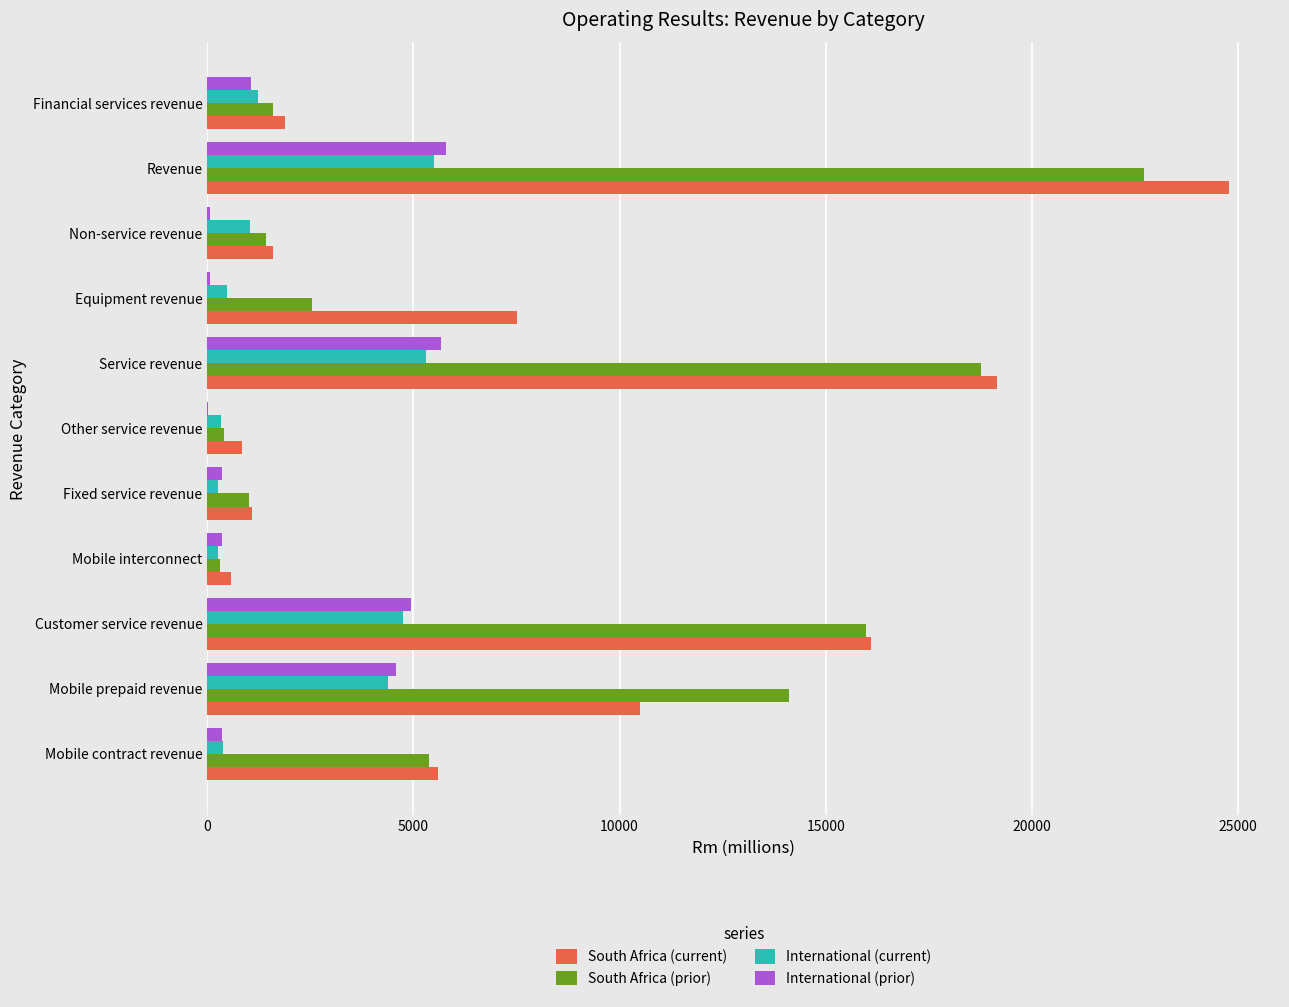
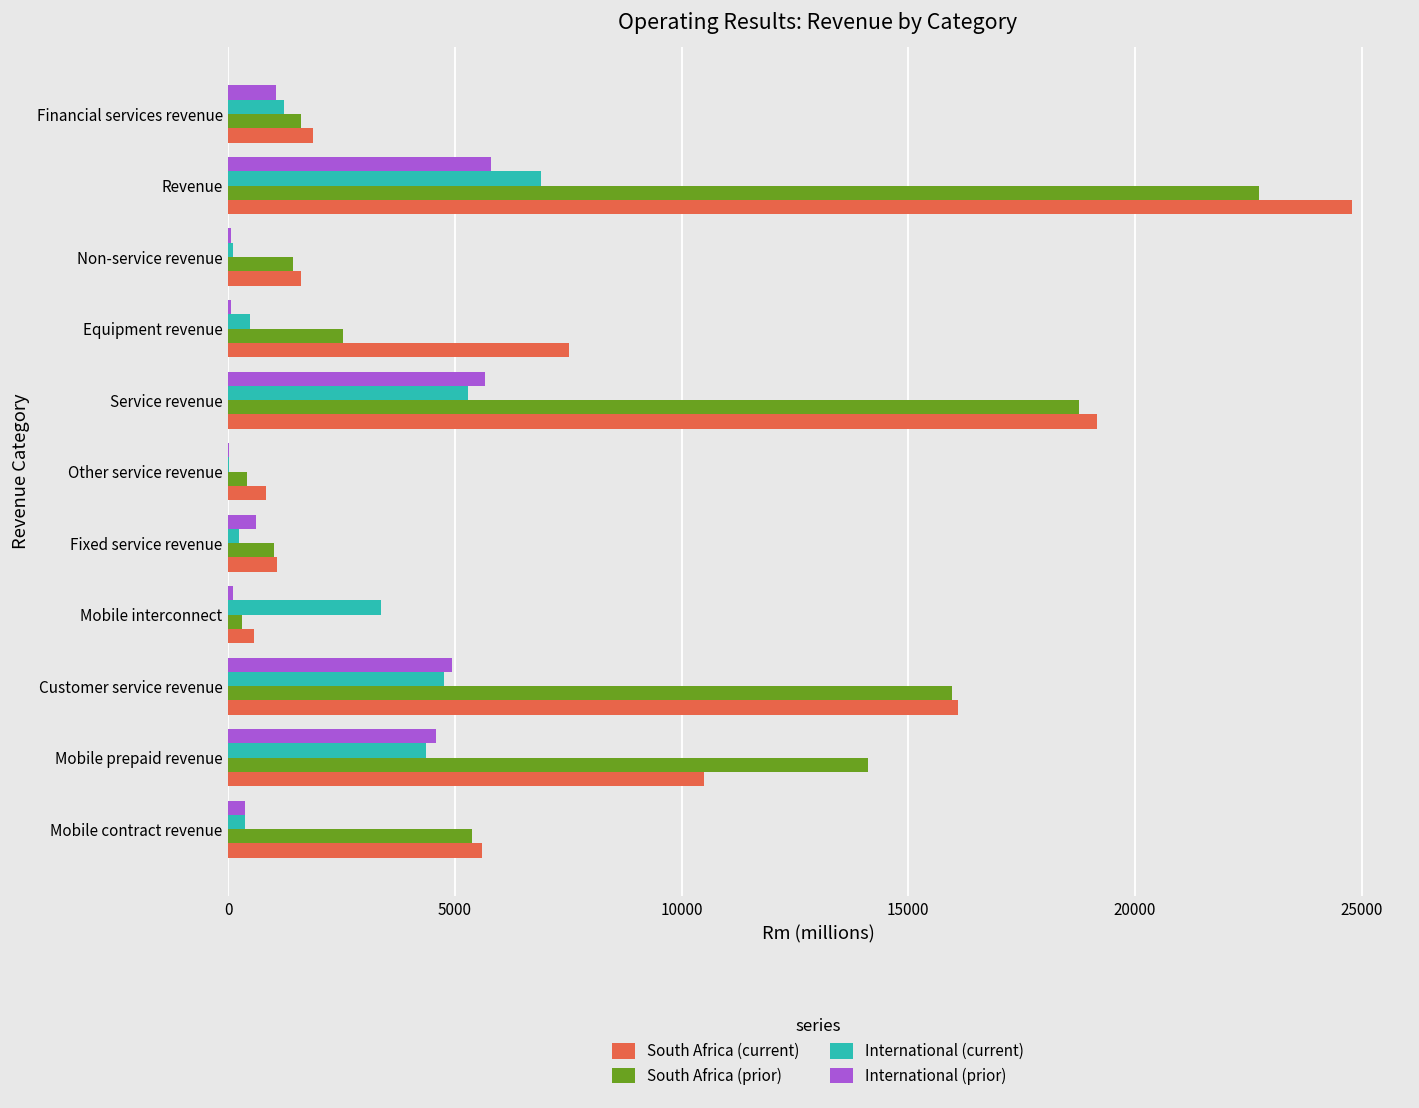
  {
    "South Africa (current)": {
      "Financial services revenue": 1900,
      "Revenue": 24800,
      "Non-service revenue": 1600,
      "Equipment revenue": 7500,
      "Service revenue": 19200,
      "Other service revenue": 800,
      "Fixed service revenue": 1100,
      "Mobile interconnect": 600,
      "Customer service revenue": 16100,
      "Mobile prepaid revenue": 10500,
      "Mobile contract revenue": 5600
    },
    "South Africa (prior)": {
      "Financial services revenue": 1600,
      "Revenue": 22700,
      "Non-service revenue": 1400,
      "Equipment revenue": 2500,
      "Service revenue": 18800,
      "Other service revenue": 400,
      "Fixed service revenue": 1000,
      "Mobile interconnect": 300,
      "Customer service revenue": 16000,
      "Mobile prepaid revenue": 14100,
      "Mobile contract revenue": 5400
    },
    "International (current)": {
      "Financial services revenue": 1200,
-     "Revenue": 5500,
-     "Non-service revenue": 1000,
+     "Revenue": 6900,
+     "Non-service revenue": 100,
      "Equipment revenue": 500,
      "Service revenue": 5300,
-     "Other service revenue": 300,
+     "Other service revenue": 0,
      "Fixed service revenue": 300,
-     "Mobile interconnect": 300,
+     "Mobile interconnect": 3400,
      "Customer service revenue": 4800,
      "Mobile prepaid revenue": 4400,
      "Mobile contract revenue": 400
    },
    "International (prior)": {
      "Financial services revenue": 1100,
      "Revenue": 5800,
      "Non-service revenue": 100,
      "Equipment revenue": 100,
      "Service revenue": 5700,
-     "Fixed service revenue": 300,
-     "Mobile interconnect": 300,
+     "Fixed service revenue": 600,
+     "Mobile interconnect": 100,
      "Customer service revenue": 4900,
      "Mobile prepaid revenue": 4600,
      "Mobile contract revenue": 400
    }
  }
